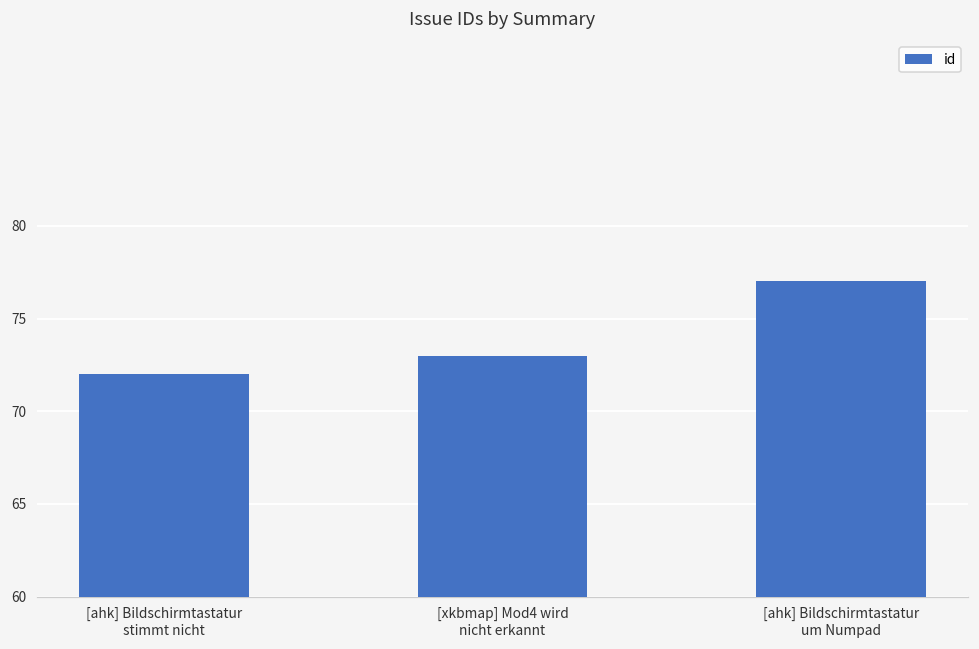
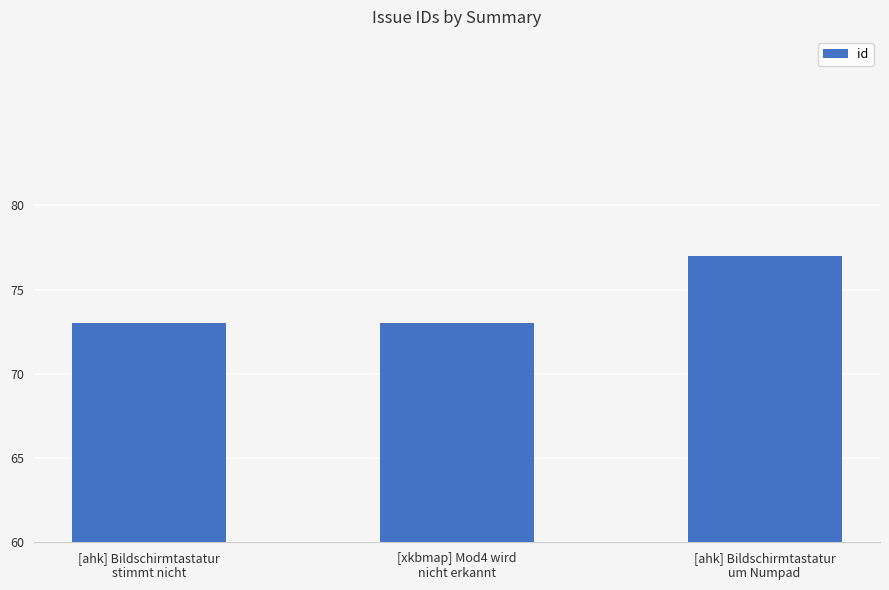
  {
-   "[ahk] Bildschirmtastatur stimmt nicht": 72,
+   "[ahk] Bildschirmtastatur stimmt nicht": 73,
    "[xkbmap] Mod4 wird nicht erkannt": 73,
    "[ahk] Bildschirmtastatur um Numpad": 77
  }
